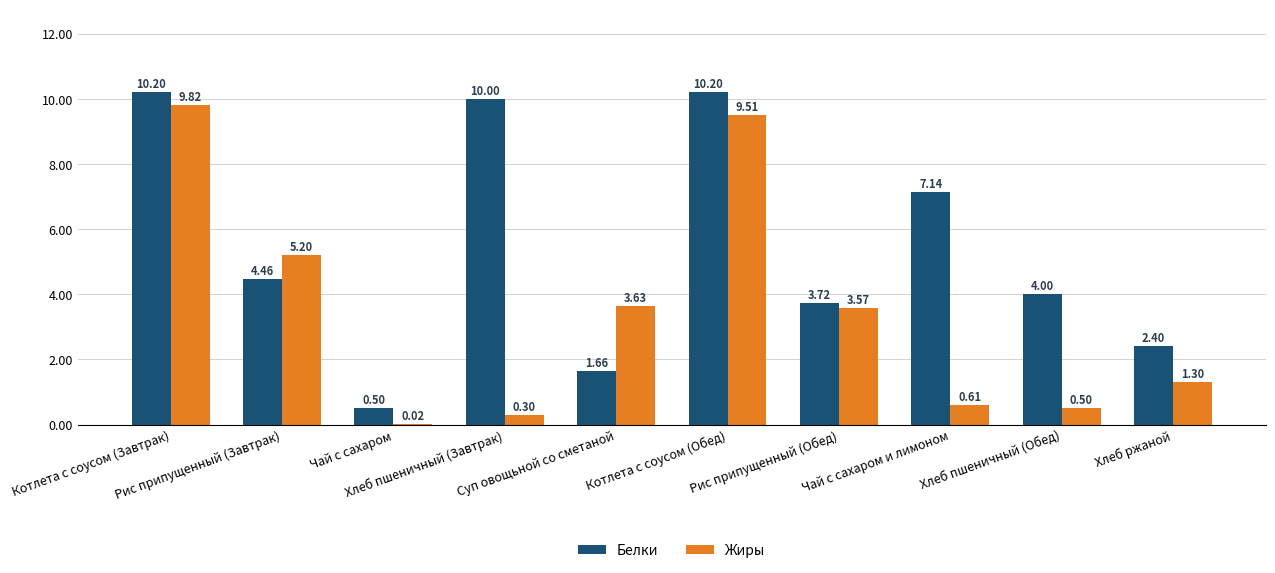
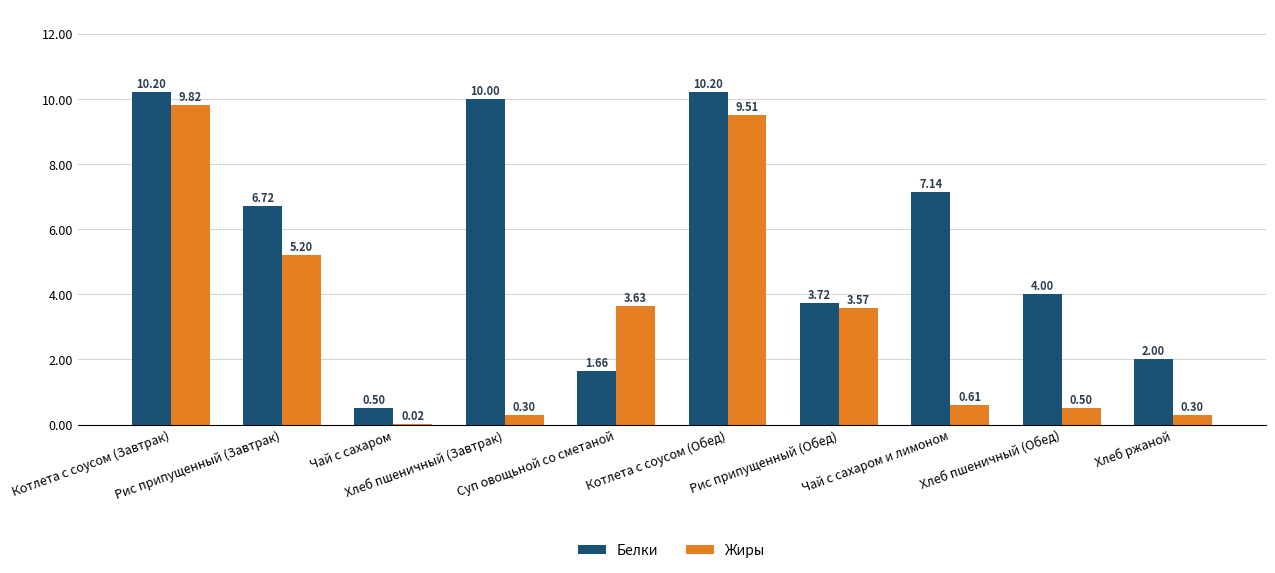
  {
    "Белки": {
      "Котлета с соусом (Завтрак)": 10.20,
-     "Рис припущенный (Завтрак)": 4.46,
+     "Рис припущенный (Завтрак)": 6.72,
      "Чай с сахаром": 0.50,
      "Хлеб пшеничный (Завтрак)": 10.00,
      "Суп овощьной со сметаной": 1.66,
      "Котлета с соусом (Обед)": 10.20,
      "Рис припущенный (Обед)": 3.72,
      "Чай с сахаром и лимоном": 7.14,
      "Хлеб пшеничный (Обед)": 4.00,
-     "Хлеб ржаной": 2.40
+     "Хлеб ржаной": 2.00
    },
    "Жиры": {
      "Котлета с соусом (Завтрак)": 9.82,
      "Рис припущенный (Завтрак)": 5.20,
      "Чай с сахаром": 0.02,
      "Хлеб пшеничный (Завтрак)": 0.30,
      "Суп овощьной со сметаной": 3.63,
      "Котлета с соусом (Обед)": 9.51,
      "Рис припущенный (Обед)": 3.57,
      "Чай с сахаром и лимоном": 0.61,
      "Хлеб пшеничный (Обед)": 0.50,
-     "Хлеб ржаной": 1.30
+     "Хлеб ржаной": 0.30
    }
  }
